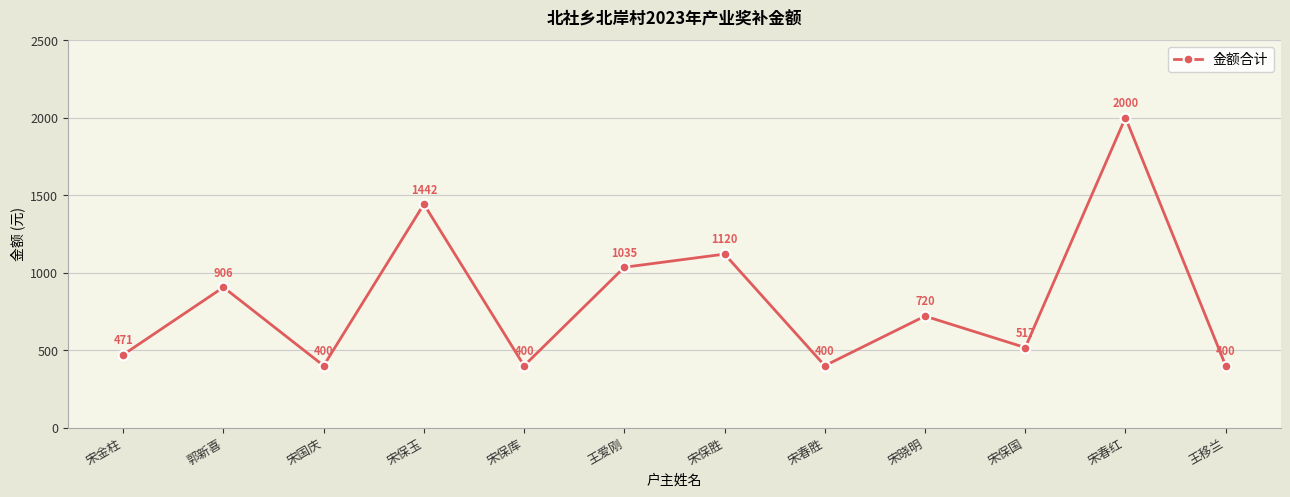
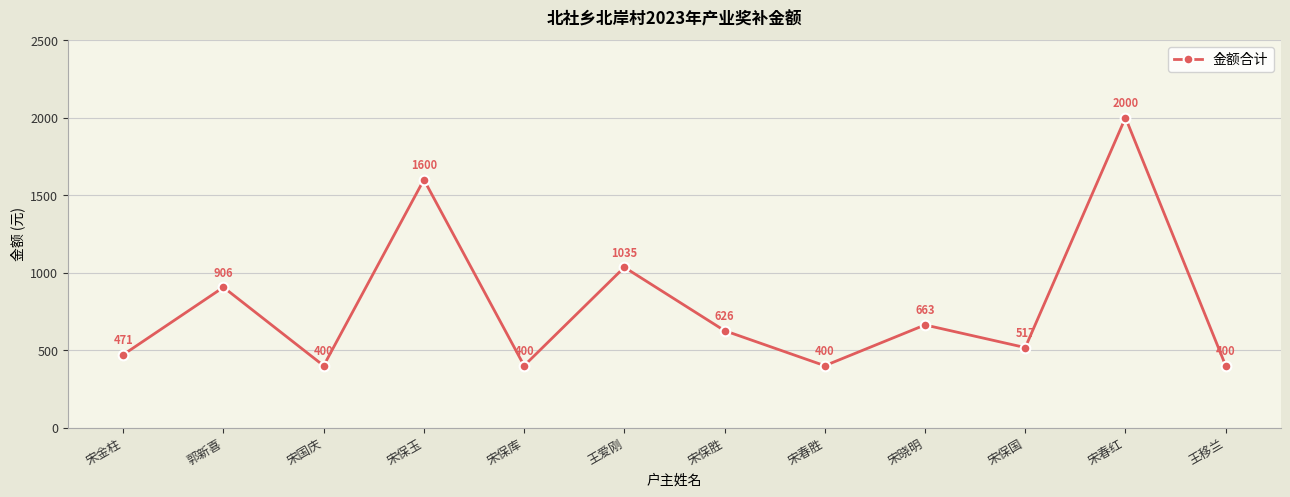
  {
    "宋金柱": 471,
    "郭新喜": 906,
    "宋国庆": 400,
-   "宋保玉": 1442,
+   "宋保玉": 1600,
    "宋保库": 400,
    "王爱刚": 1035,
-   "宋保胜": 1120,
+   "宋保胜": 626,
    "宋春胜": 400,
-   "宋晓明": 720,
+   "宋晓明": 663,
    "宋保国": 517,
    "宋春红": 2000,
    "王移兰": 400
  }
